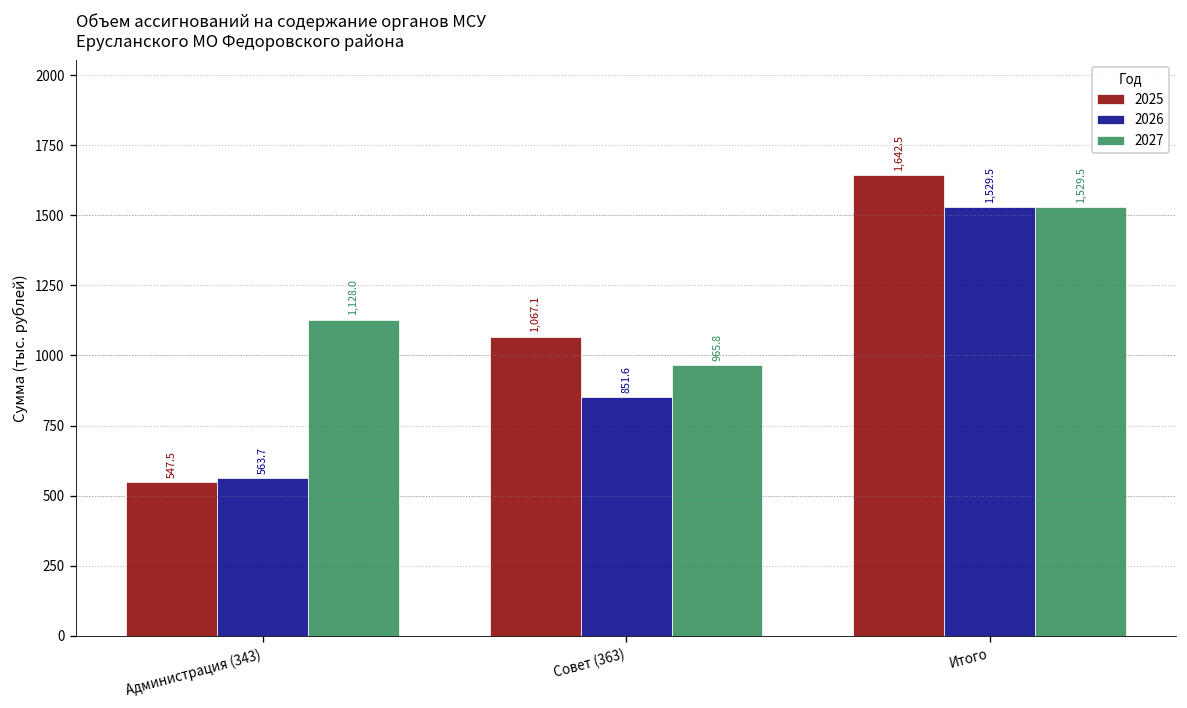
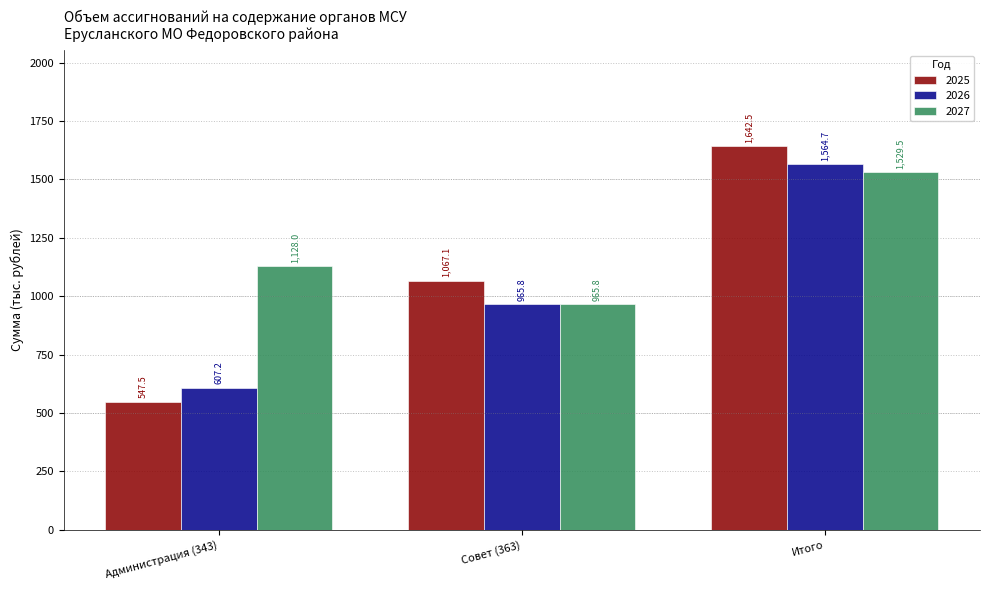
  {
    "2025": {
      "Администрация (343)": "547.5",
      "Совет (363)": "1,067.1",
      "Итого": "1,642.5"
    },
    "2026": {
-     "Администрация (343)": "563.7",
-     "Совет (363)": "851.6",
-     "Итого": "1,529.5"
+     "Администрация (343)": "607.2",
+     "Совет (363)": "965.8",
+     "Итого": "1,564.7"
    },
    "2027": {
      "Администрация (343)": "1,128.0",
      "Совет (363)": "965.8",
      "Итого": "1,529.5"
    }
  }
